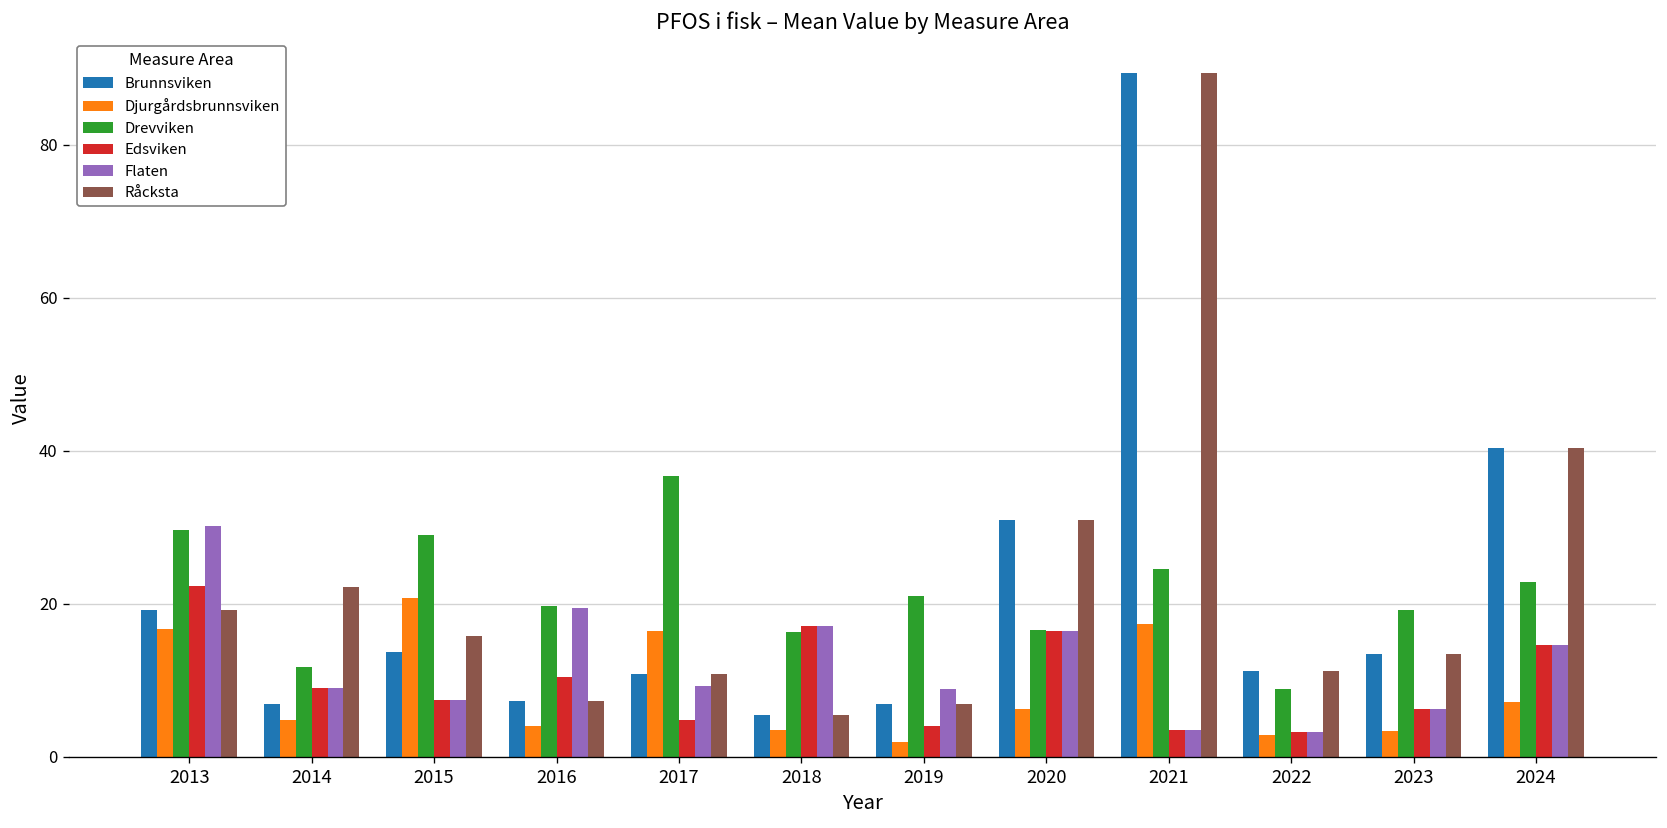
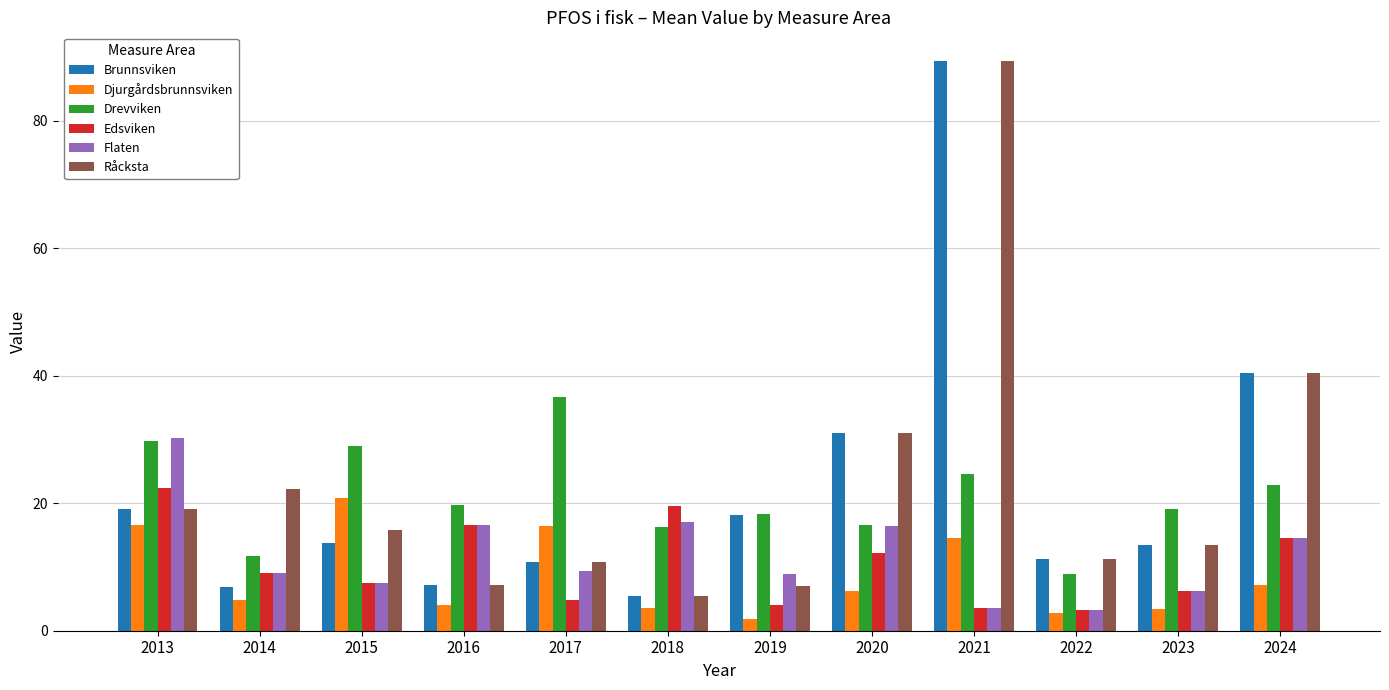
  {
    "Brunnsviken": {
      "2013": 19,
      "2014": 7,
      "2015": 14,
      "2016": 7,
      "2017": 11,
      "2018": 5,
-     "2019": 7,
+     "2019": 18,
      "2020": 31,
      "2021": 89,
      "2022": 11,
      "2023": 13,
      "2024": 40
    },
    "Djurgårdsbrunnsviken": {
      "2013": 17,
      "2014": 5,
      "2015": 21,
      "2016": 4,
      "2017": 16,
      "2018": 4,
      "2019": 2,
      "2020": 6,
-     "2021": 17,
+     "2021": 15,
      "2022": 3,
      "2023": 3,
      "2024": 7
    },
    "Drevviken": {
      "2013": 30,
      "2014": 12,
      "2015": 29,
      "2016": 20,
      "2017": 37,
      "2018": 16,
-     "2019": 21,
+     "2019": 18,
      "2020": 17,
      "2021": 25,
      "2022": 9,
      "2023": 19,
      "2024": 23
    },
    "Edsviken": {
      "2013": 22,
      "2014": 9,
      "2015": 7,
-     "2016": 10,
+     "2016": 17,
      "2017": 5,
-     "2018": 17,
+     "2018": 20,
      "2019": 4,
-     "2020": 16,
+     "2020": 12,
      "2021": 4,
      "2022": 3,
      "2023": 6,
      "2024": 15
    },
    "Flaten": {
      "2013": 30,
      "2014": 9,
      "2015": 7,
-     "2016": 19,
+     "2016": 17,
      "2017": 9,
      "2018": 17,
      "2019": 9,
      "2020": 16,
      "2021": 4,
      "2022": 3,
      "2023": 6,
      "2024": 15
    },
    "Råcksta": {
      "2013": 19,
      "2014": 22,
      "2015": 16,
      "2016": 7,
      "2017": 11,
      "2018": 5,
      "2019": 7,
      "2020": 31,
      "2021": 89,
      "2022": 11,
      "2023": 13,
      "2024": 40
    }
  }
